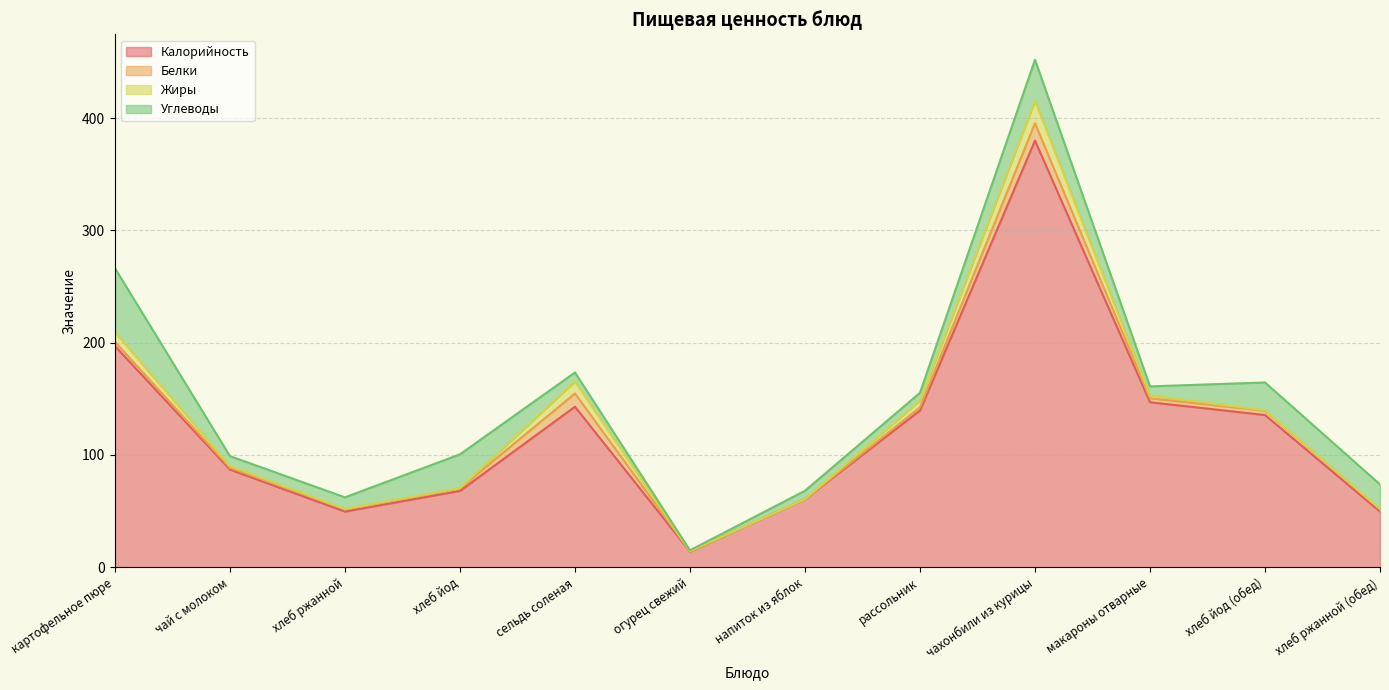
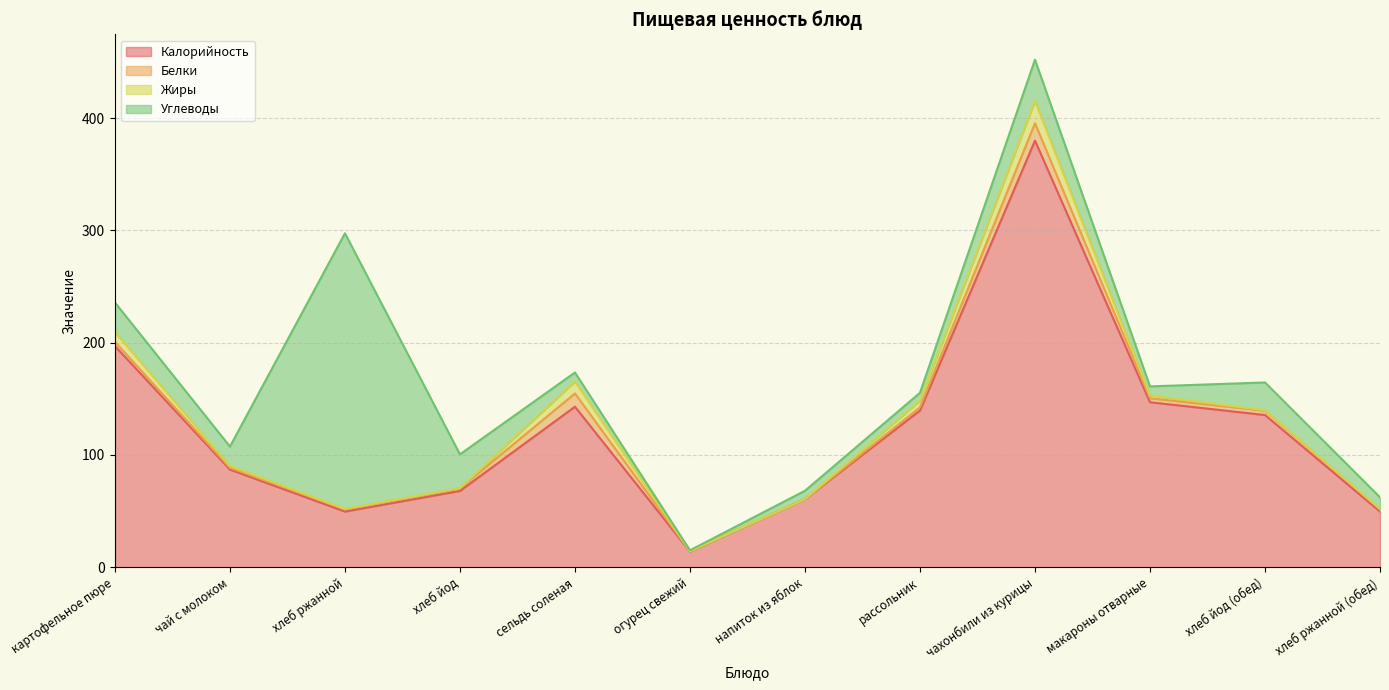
  {
    "Углеводы": {
-     "картофельное пюре": 57,
-     "чай с молоком": 9,
-     "хлеб ржанной": 10,
+     "картофельное пюре": 26,
+     "чай с молоком": 17,
+     "хлеб ржанной": 246,
      "хлеб йод": 30,
      "сельдь соленая": 8,
      "напиток из яблок": 8,
      "рассольник": 7,
      "чахонбили из курицы": 37,
      "макароны отварные": 8,
      "хлеб йод (обед)": 25,
-     "хлеб ржанной (обед)": 22
+     "хлеб ржанной (обед)": 10
    }
  }
